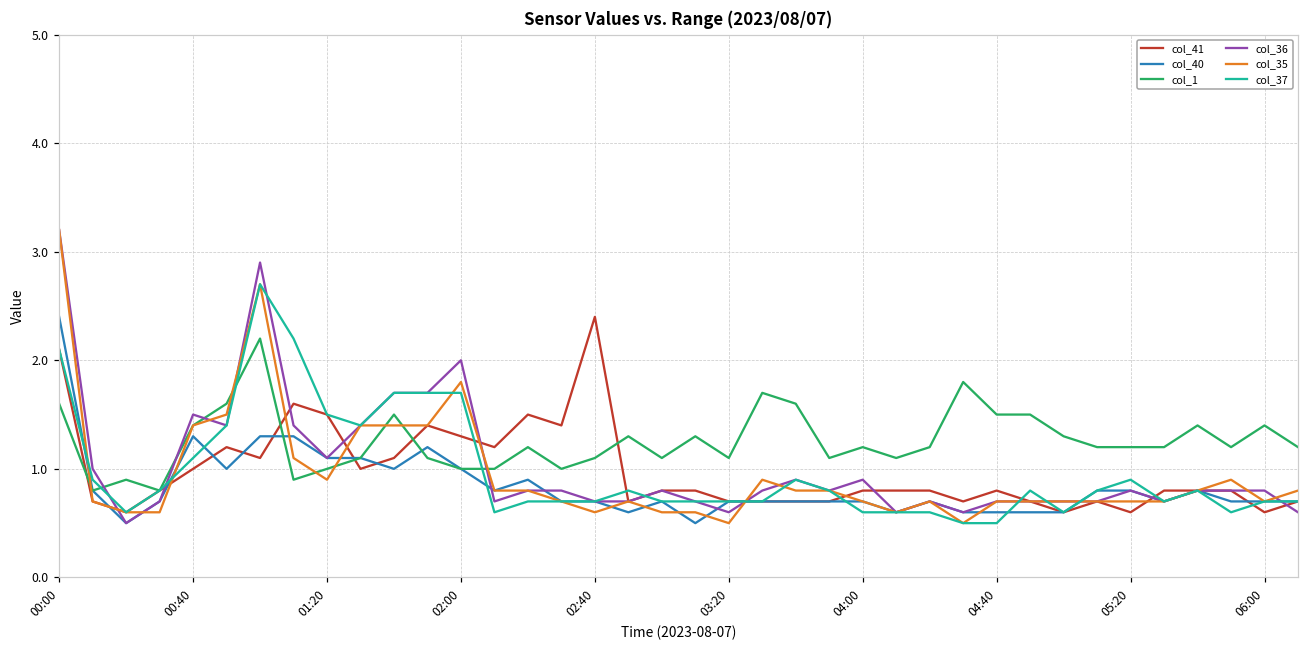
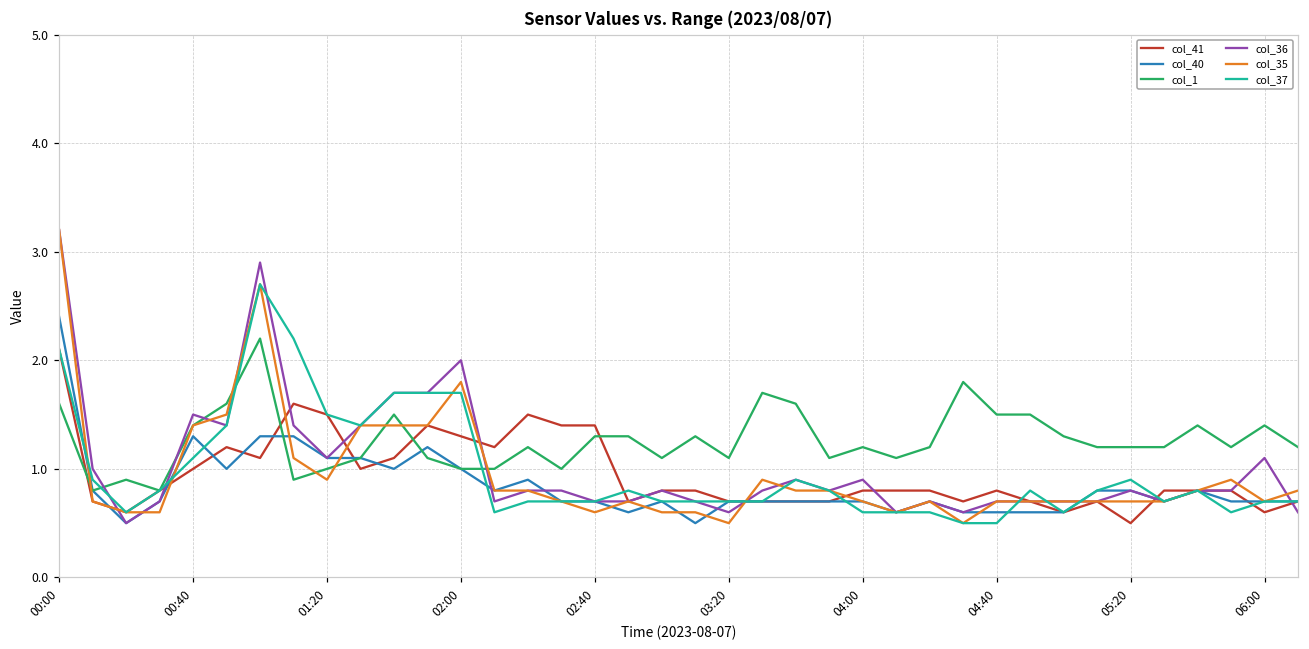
  {
    "col_41": {
      "00:40": 1.0,
      "02:00": 1.3,
-     "02:40": 2.4,
+     "02:40": 1.4,
      "04:00": 0.8,
      "04:40": 0.8,
-     "05:20": 0.6,
+     "05:20": 0.5,
      "06:00": 0.6
    },
    "col_40": {
      "00:00": 2.4,
      "00:40": 1.3,
      "04:40": 0.6
    },
    "col_1": {
      "00:00": 1.6,
      "01:20": 1.0,
-     "02:40": 1.1,
+     "02:40": 1.3,
      "03:20": 1.1,
      "04:00": 1.2,
      "04:40": 1.5,
      "05:20": 1.2,
      "06:00": 1.4
    },
    "col_36": {
      "00:40": 1.5,
      "02:00": 2.0,
      "03:20": 0.6,
      "04:00": 0.9,
-     "06:00": 0.8
+     "06:00": 1.1
    },
    "col_35": {
      "01:20": 0.9,
      "02:00": 1.8,
      "02:40": 0.6,
      "03:20": 0.5,
      "05:20": 0.7
    },
    "col_37": {
      "00:40": 1.1,
      "02:00": 1.7,
      "04:00": 0.6,
      "04:40": 0.5,
      "05:20": 0.9
    }
  }
